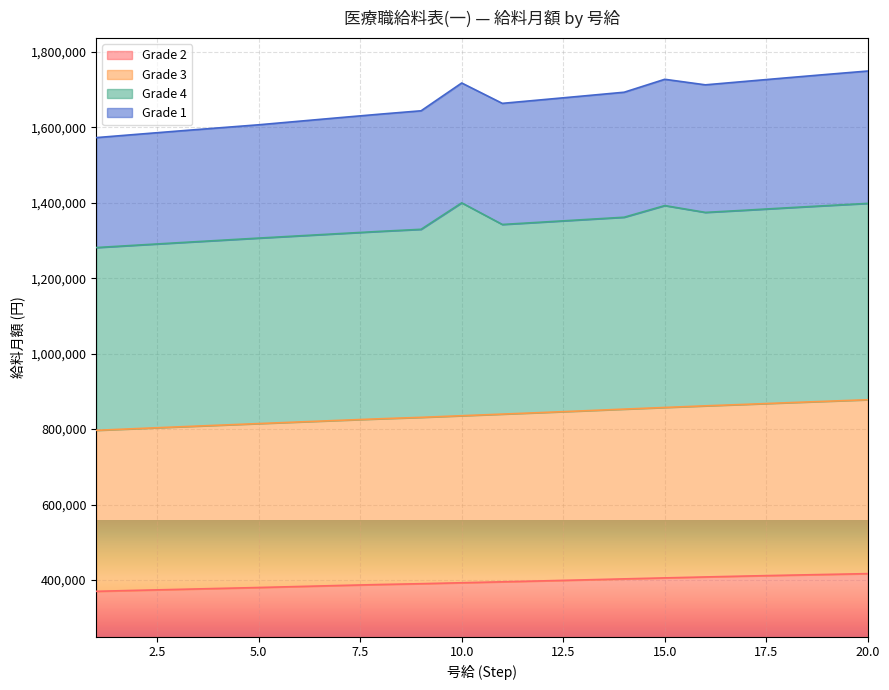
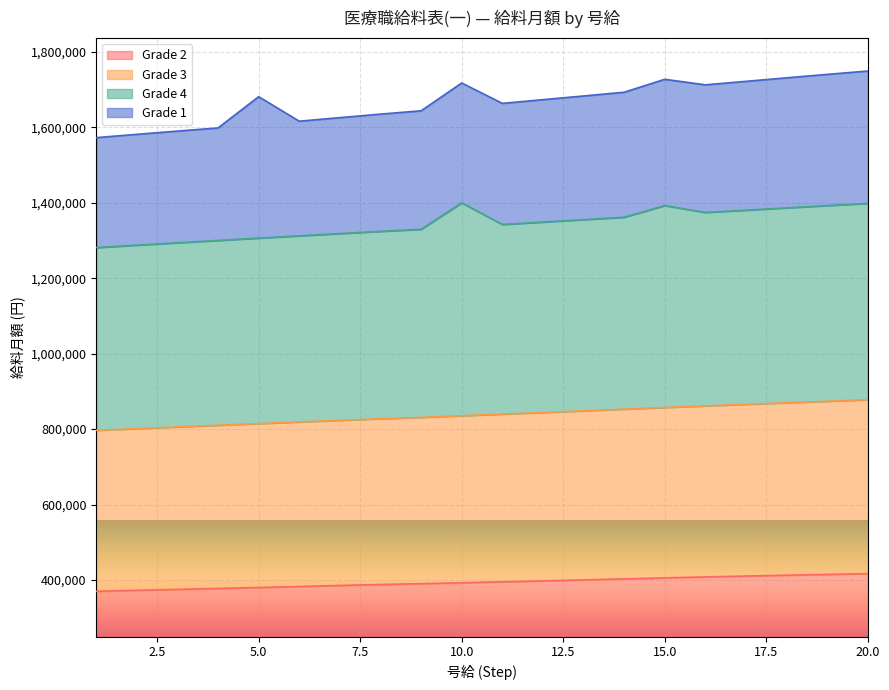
  {
    "Grade 4": {
      "5.0": "490,000",
      "10.0": "560,000",
      "15.0": "540,000",
      "20.0": "520,000"
    },
    "Grade 1": {
-     "5.0": "300,000",
+     "5.0": "370,000",
      "10.0": "320,000",
      "15.0": "330,000",
      "20.0": "350,000"
    }
  }
